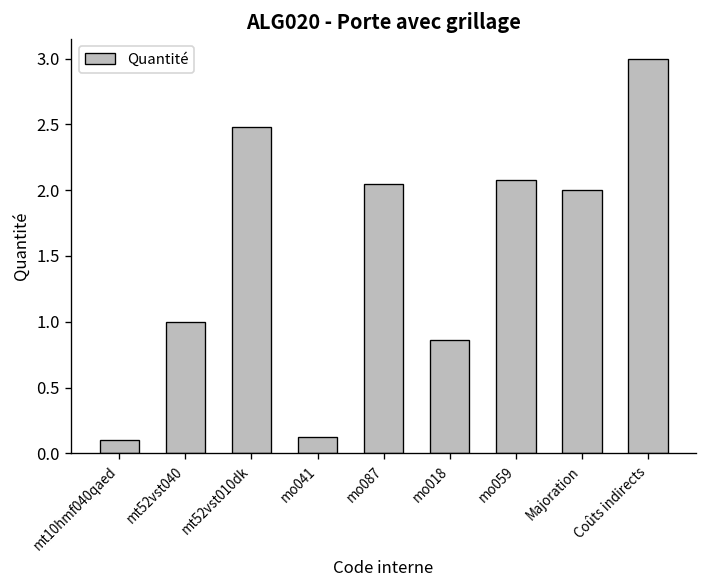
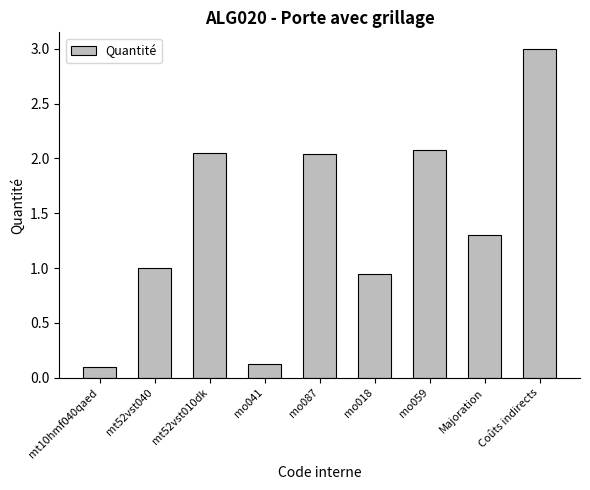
  {
    "mt10hmf040qaed": 0.10,
    "mt52vst040": 1.00,
-   "mt52vst010dk": 2.48,
+   "mt52vst010dk": 2.05,
    "mo041": 0.12,
    "mo087": 2.05,
-   "mo018": 0.87,
+   "mo018": 0.95,
    "mo059": 2.08,
-   "Majoration": 2.0,
+   "Majoration": 1.3,
    "Coûts indirects": 3.00
  }
